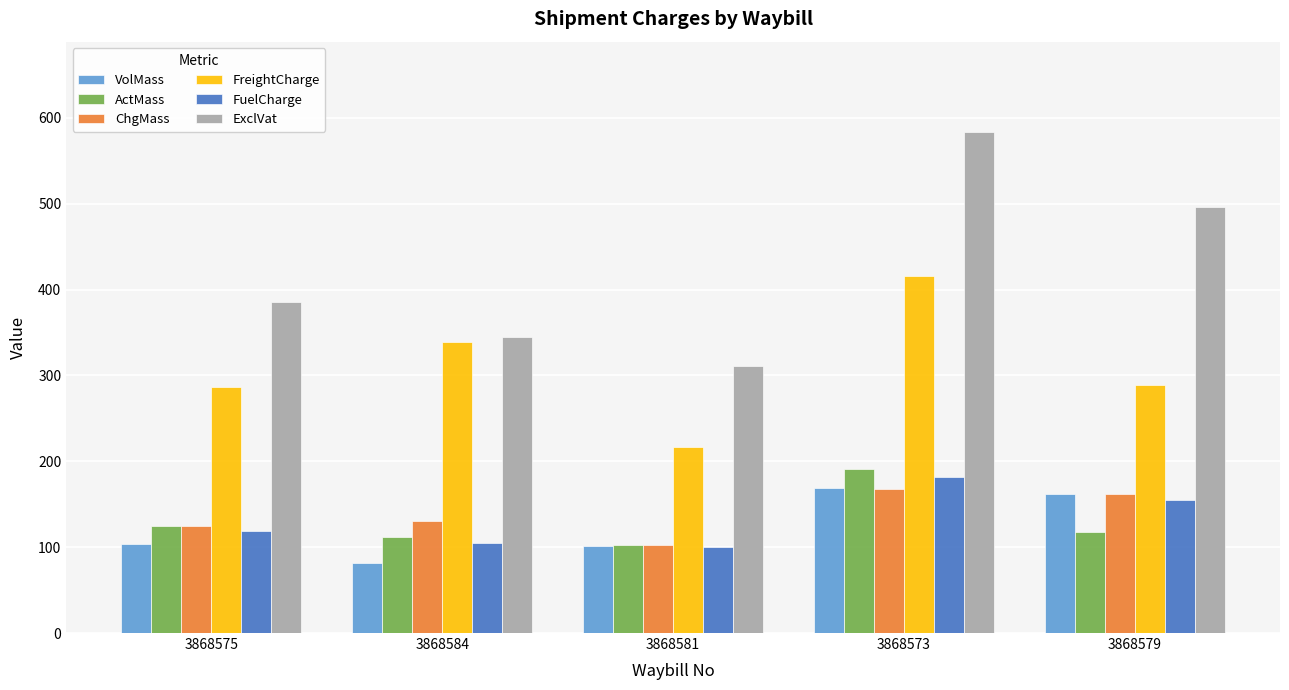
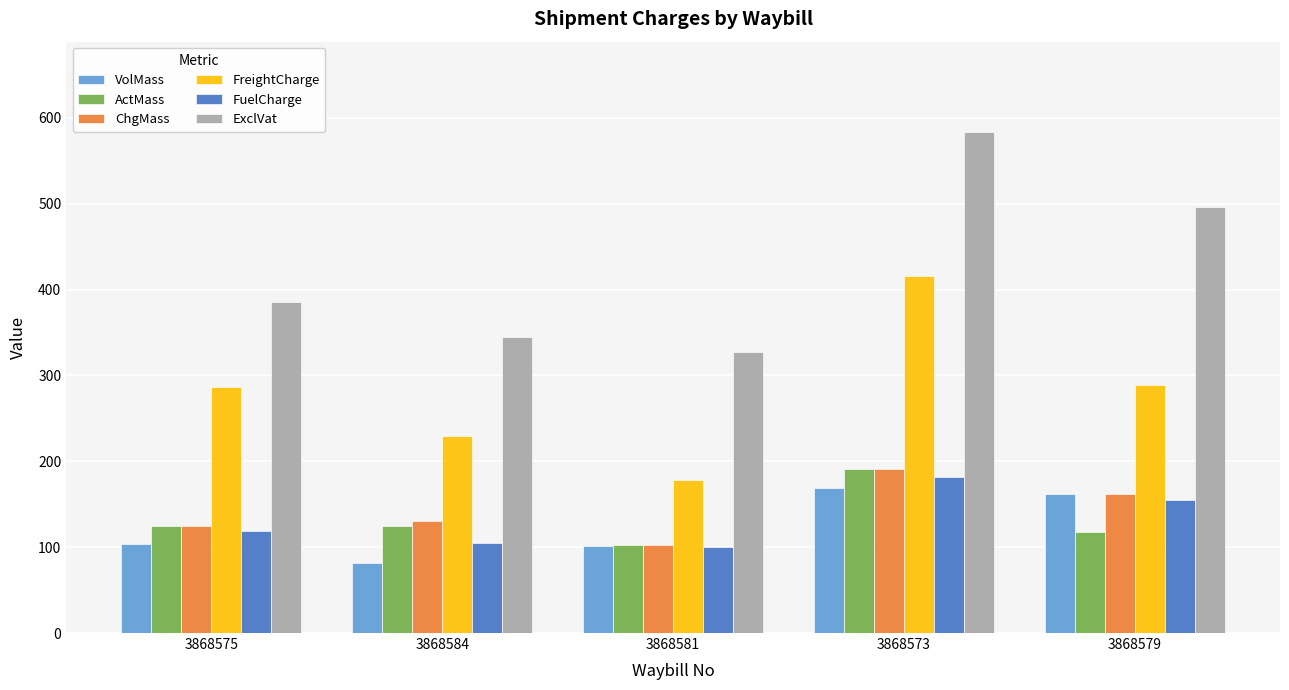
  {
    "ActMass": {
      "3868575": 130,
-     "3868584": 110,
+     "3868584": 130,
      "3868581": 100,
      "3868573": 190,
      "3868579": 120
    },
    "ChgMass": {
      "3868575": 130,
      "3868584": 130,
      "3868581": 100,
-     "3868573": 170,
+     "3868573": 190,
      "3868579": 160
    },
    "FreightCharge": {
      "3868575": 290,
-     "3868584": 340,
-     "3868581": 220,
+     "3868584": 230,
+     "3868581": 180,
      "3868573": 420,
      "3868579": 290
    },
    "ExclVat": {
      "3868575": 390,
      "3868584": 340,
-     "3868581": 310,
+     "3868581": 330,
      "3868573": 580,
      "3868579": 500
    }
  }
